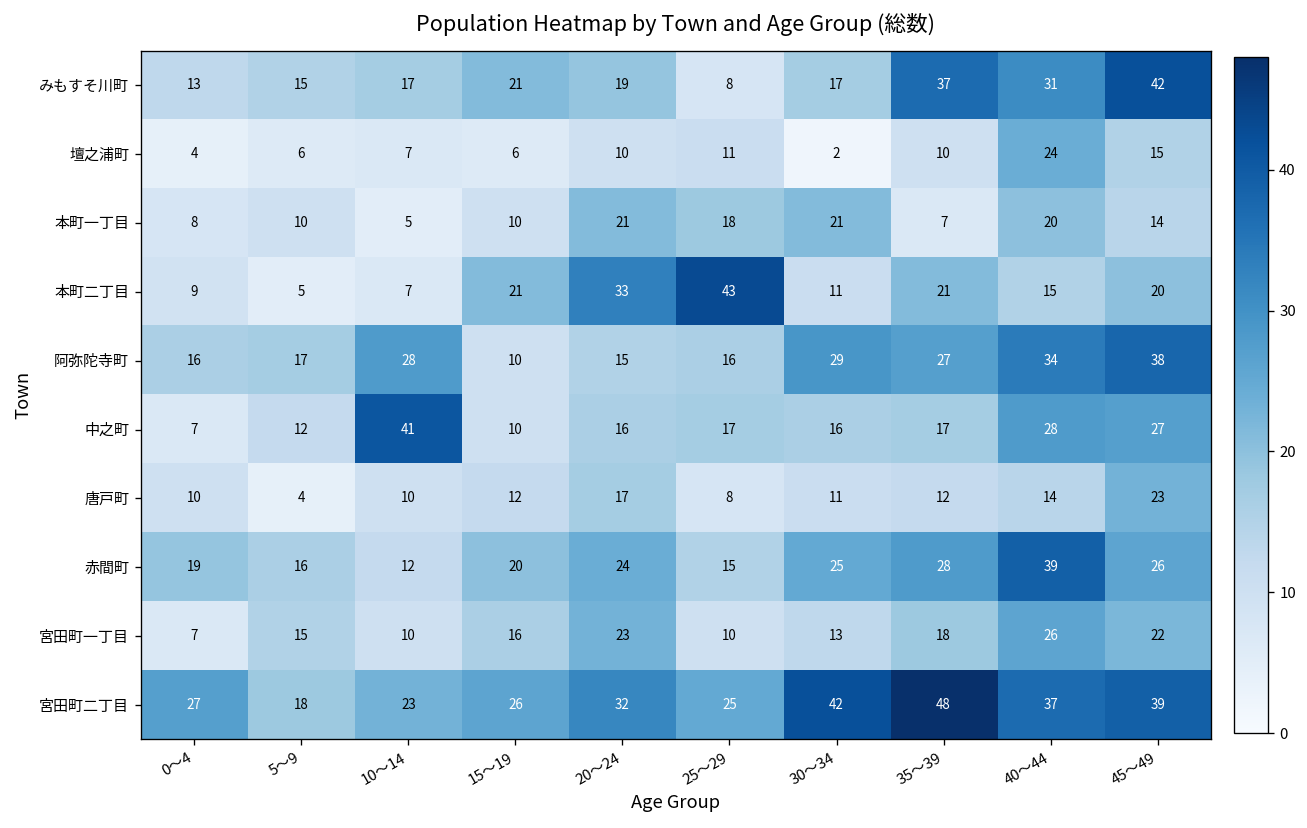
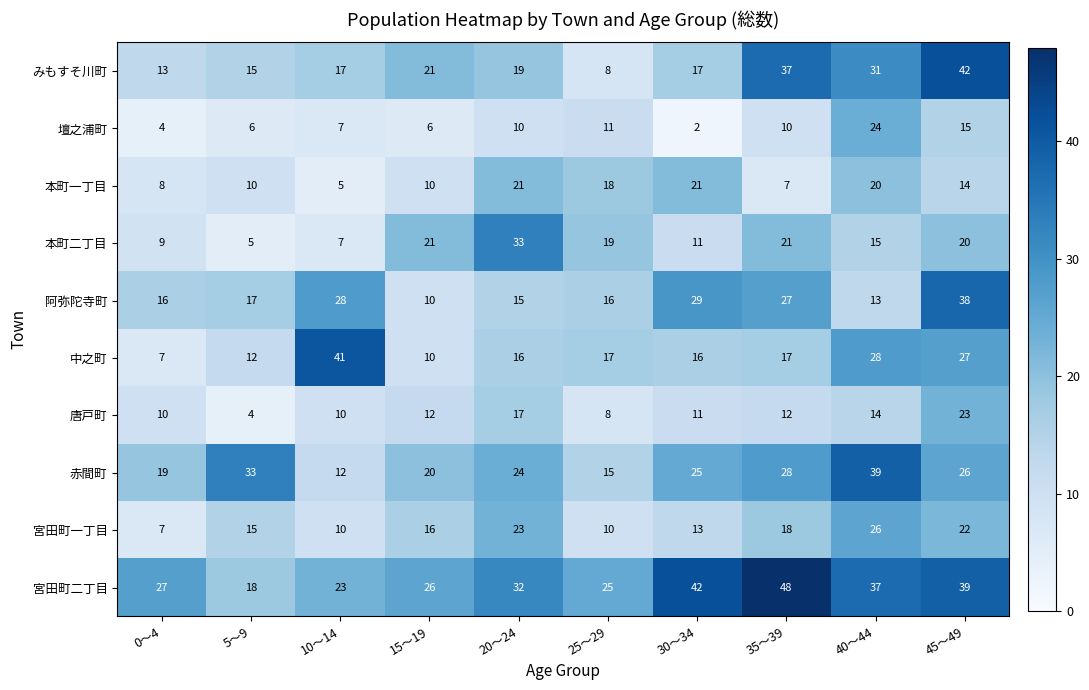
  {
    "みもすそ川町": {
      "0～4": 13,
      "5～9": 15,
      "10～14": 17,
      "15～19": 21,
      "20～24": 19,
      "25～29": 8,
      "30～34": 17,
      "35～39": 37,
      "40～44": 31,
      "45～49": 42
    },
    "壇之浦町": {
      "0～4": 4,
      "5～9": 6,
      "10～14": 7,
      "15～19": 6,
      "20～24": 10,
      "25～29": 11,
      "30～34": 2,
      "35～39": 10,
      "40～44": 24,
      "45～49": 15
    },
    "本町一丁目": {
      "0～4": 8,
      "5～9": 10,
      "10～14": 5,
      "15～19": 10,
      "20～24": 21,
      "25～29": 18,
      "30～34": 21,
      "35～39": 7,
      "40～44": 20,
      "45～49": 14
    },
    "本町二丁目": {
      "0～4": 9,
      "5～9": 5,
      "10～14": 7,
      "15～19": 21,
      "20～24": 33,
-     "25～29": 43,
+     "25～29": 19,
      "30～34": 11,
      "35～39": 21,
      "40～44": 15,
      "45～49": 20
    },
    "阿弥陀寺町": {
      "0～4": 16,
      "5～9": 17,
      "10～14": 28,
      "15～19": 10,
      "20～24": 15,
      "25～29": 16,
      "30～34": 29,
      "35～39": 27,
-     "40～44": 34,
+     "40～44": 13,
      "45～49": 38
    },
    "中之町": {
      "0～4": 7,
      "5～9": 12,
      "10～14": 41,
      "15～19": 10,
      "20～24": 16,
      "25～29": 17,
      "30～34": 16,
      "35～39": 17,
      "40～44": 28,
      "45～49": 27
    },
    "唐戸町": {
      "0～4": 10,
      "5～9": 4,
      "10～14": 10,
      "15～19": 12,
      "20～24": 17,
      "25～29": 8,
      "30～34": 11,
      "35～39": 12,
      "40～44": 14,
      "45～49": 23
    },
    "赤間町": {
      "0～4": 19,
-     "5～9": 16,
+     "5～9": 33,
      "10～14": 12,
      "15～19": 20,
      "20～24": 24,
      "25～29": 15,
      "30～34": 25,
      "35～39": 28,
      "40～44": 39,
      "45～49": 26
    },
    "宮田町一丁目": {
      "0～4": 7,
      "5～9": 15,
      "10～14": 10,
      "15～19": 16,
      "20～24": 23,
      "25～29": 10,
      "30～34": 13,
      "35～39": 18,
      "40～44": 26,
      "45～49": 22
    },
    "宮田町二丁目": {
      "0～4": 27,
      "5～9": 18,
      "10～14": 23,
      "15～19": 26,
      "20～24": 32,
      "25～29": 25,
      "30～34": 42,
      "35～39": 48,
      "40～44": 37,
      "45～49": 39
    }
  }
